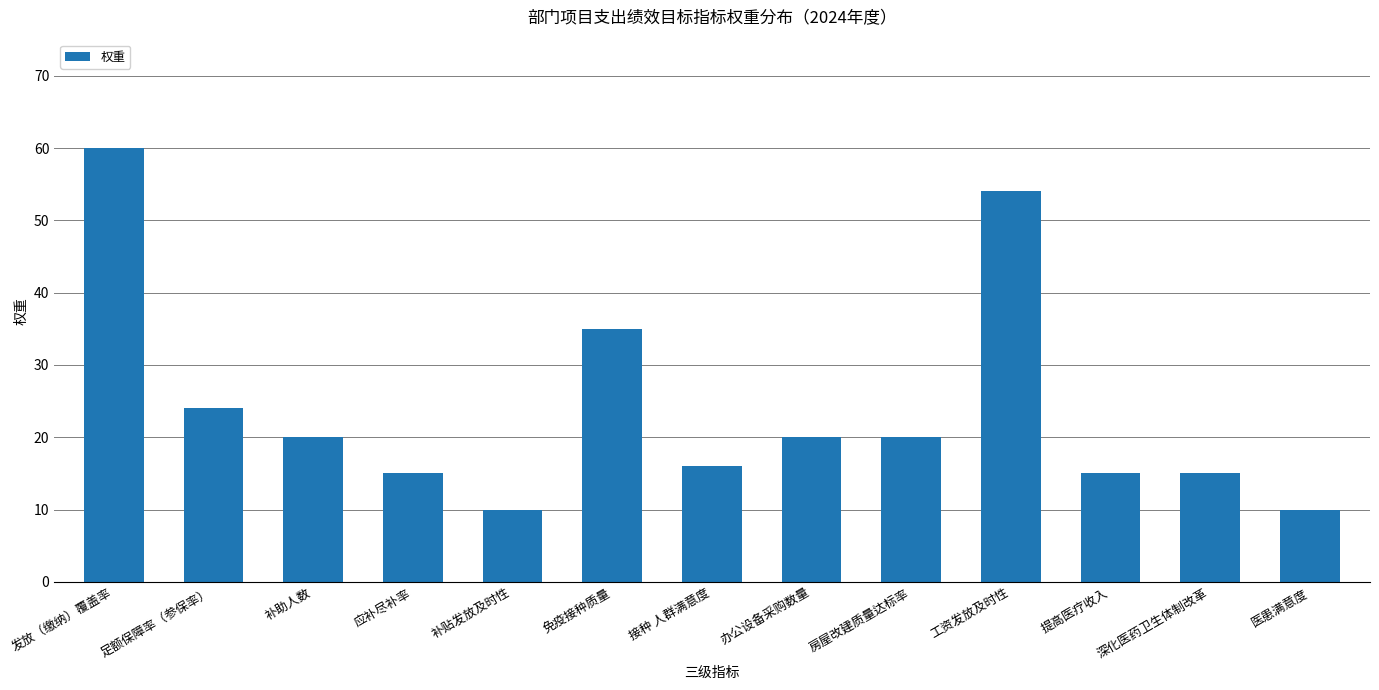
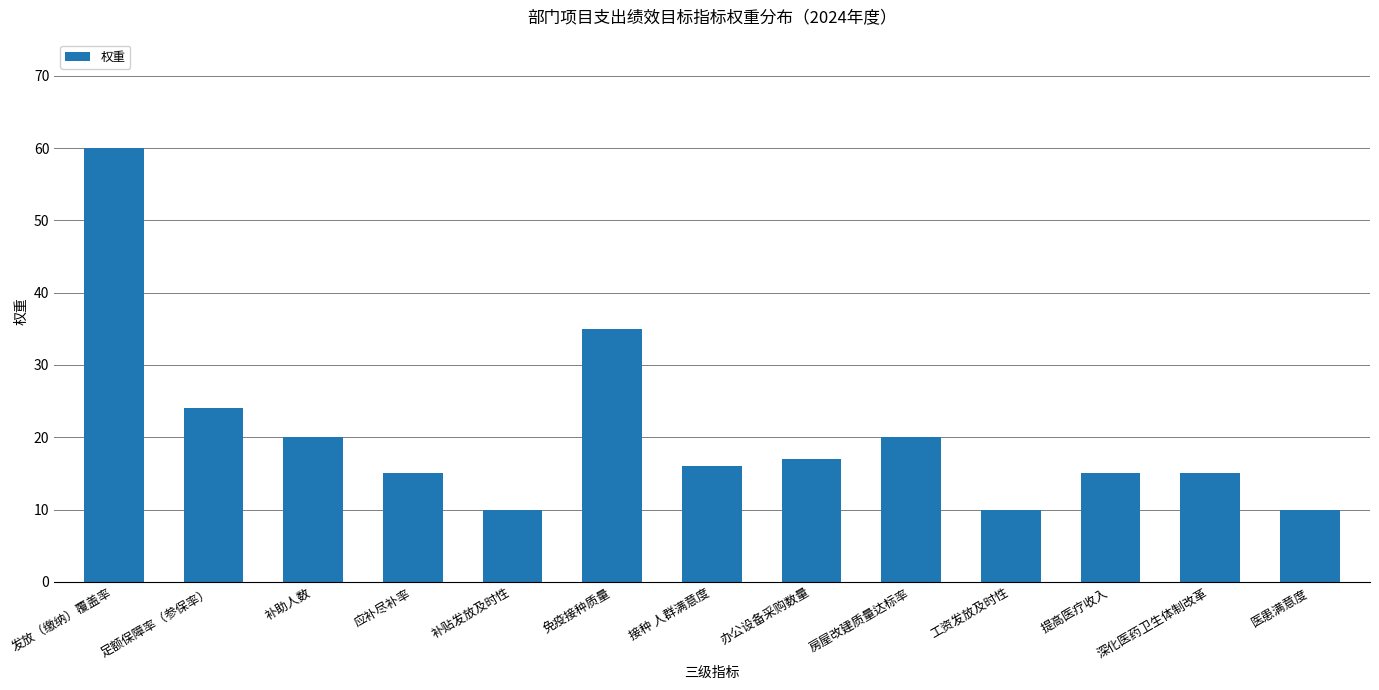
  {
    "发放（缴纳）覆盖率": 60,
    "足额保障率（参保率）": 24,
    "补助人数": 20,
    "应补尽补率": 15,
    "补贴发放及时性": 10,
    "免疫接种质量": 35,
    "接种 人群满意度": 16,
-   "办公设备采购数量": 20,
+   "办公设备采购数量": 17,
    "房屋改建质量达标率": 20,
-   "工资发放及时性": 54,
+   "工资发放及时性": 10,
    "提高医疗收入": 15,
    "深化医药卫生体制改革": 15,
    "医患满意度": 10
  }
